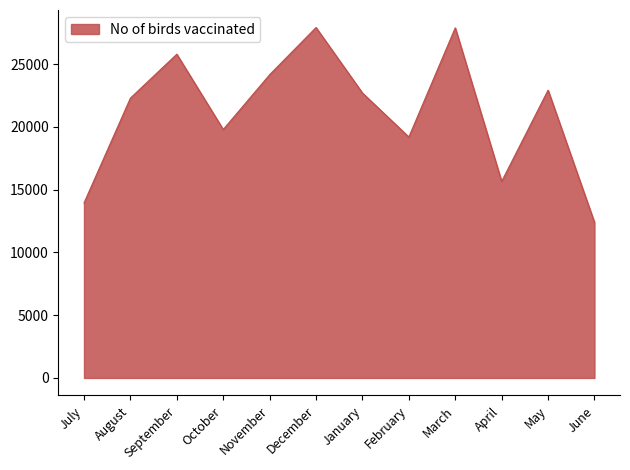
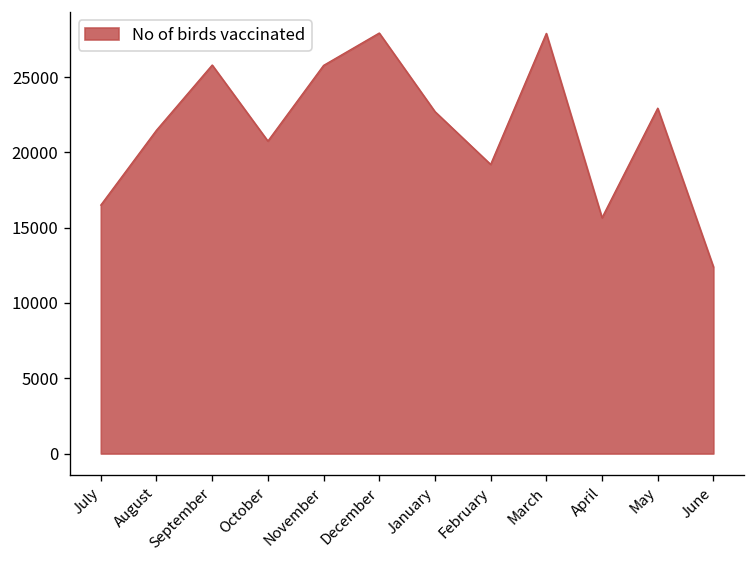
  {
-   "July": 13900,
-   "August": 22300,
+   "July": 16500,
+   "August": 21500,
    "September": 25800,
-   "October": 19800,
-   "November": 24200,
+   "October": 20800,
+   "November": 25800,
    "December": 27900,
    "January": 22700,
    "February": 19200,
    "March": 27900,
    "April": 15700,
    "May": 22900,
    "June": 12400
  }
